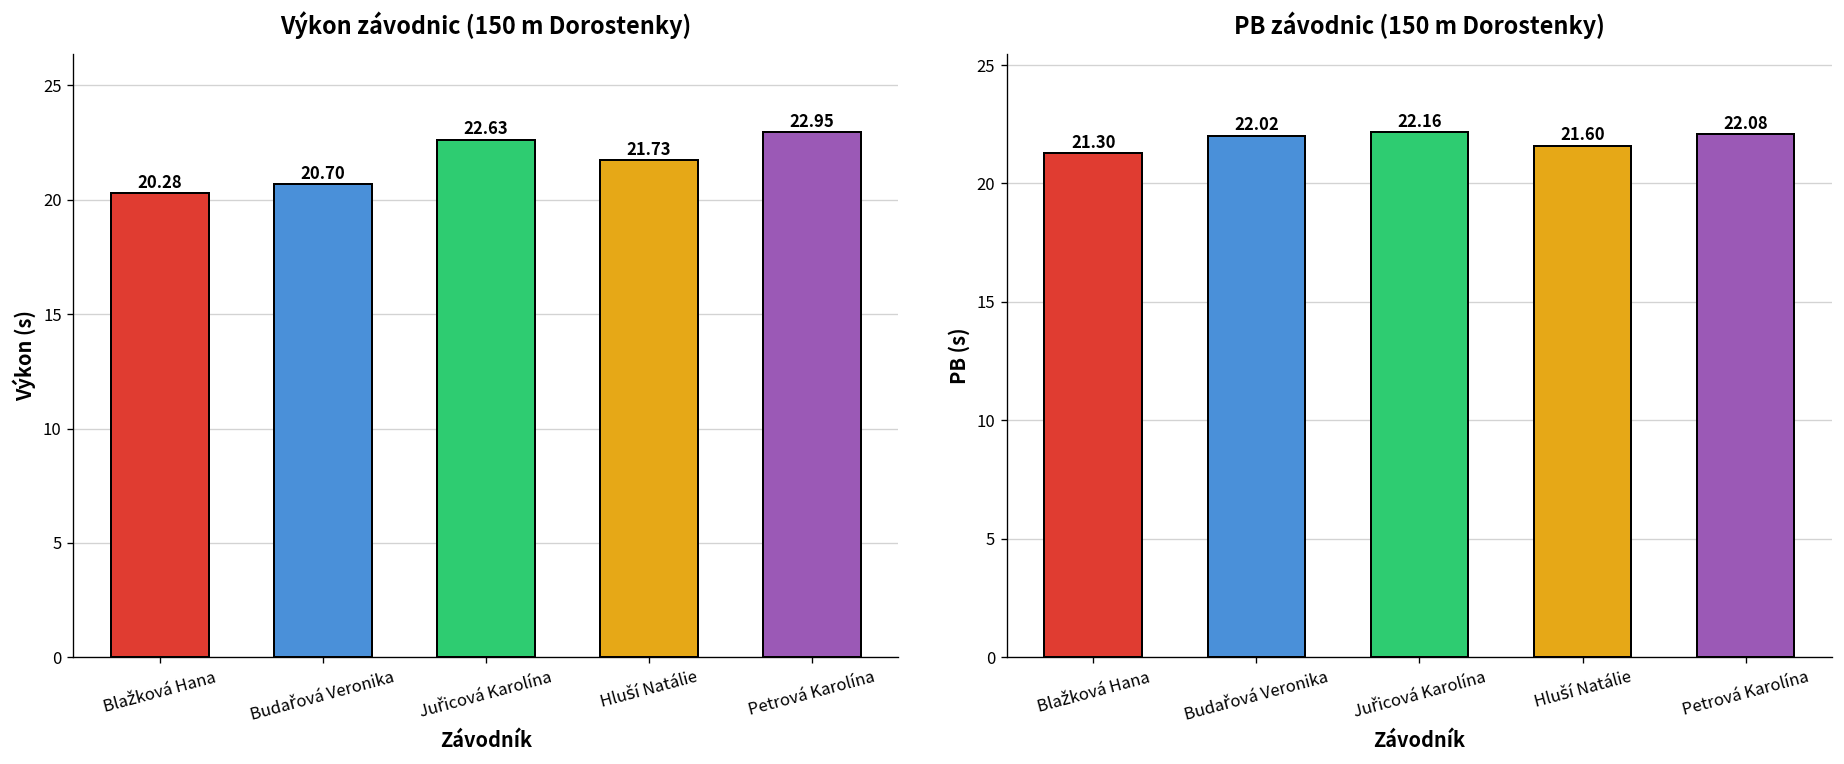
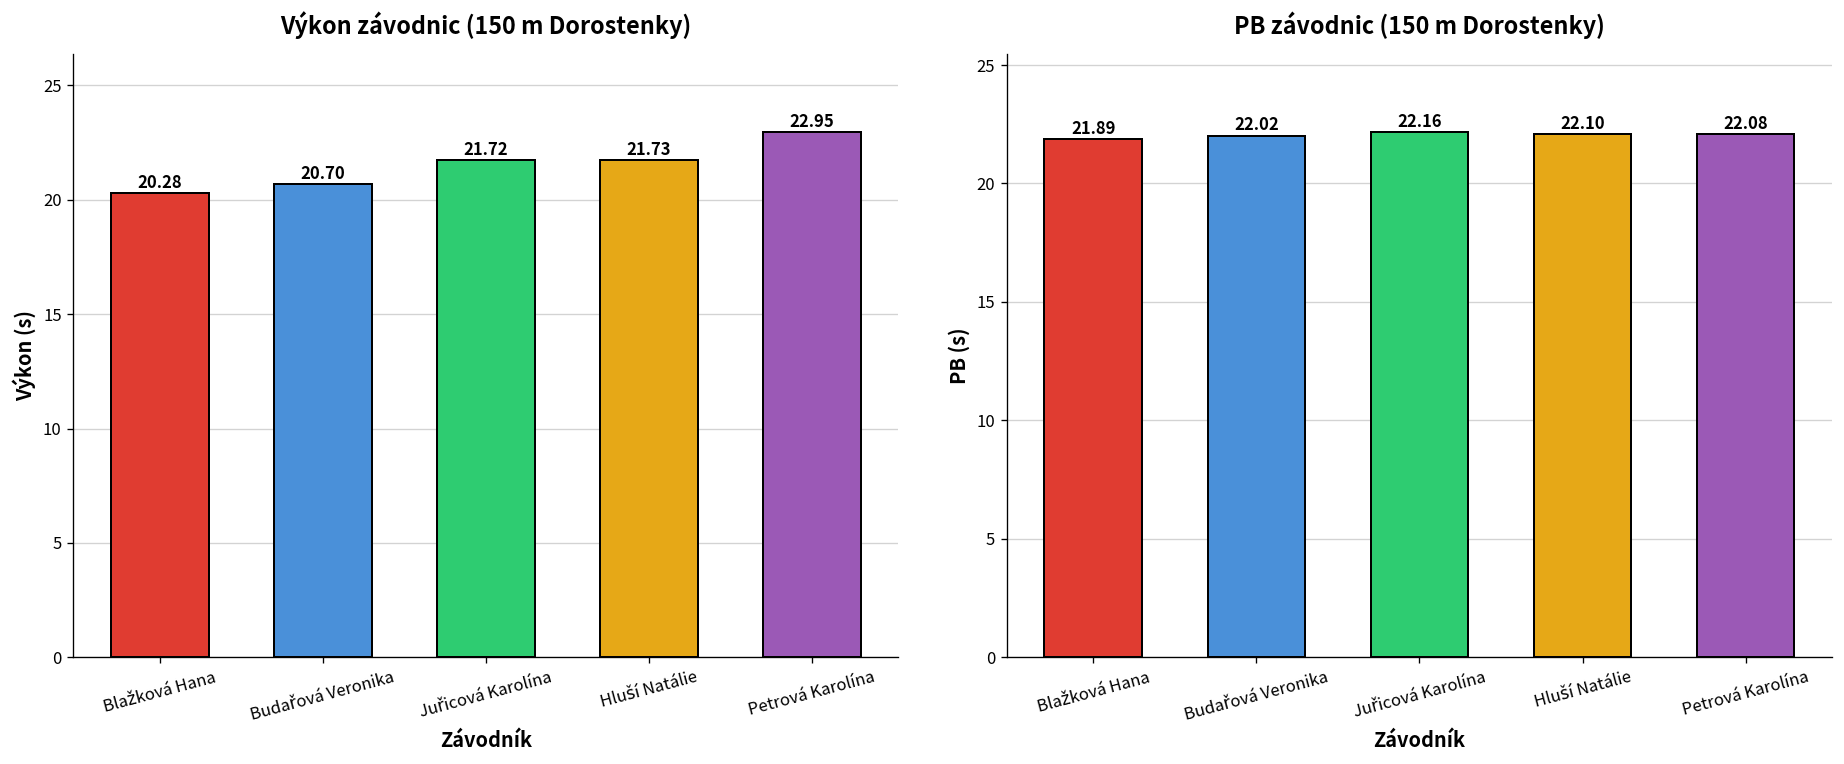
  {
    "Výkon závodnic (150 m Dorostenky)": {
      "Blažková Hana": 20.28,
      "Budařová Veronika": 20.70,
-     "Juřicová Karolína": 22.63,
+     "Juřicová Karolína": 21.72,
      "Hluší Natálie": 21.73,
      "Petrová Karolína": 22.95
    },
    "PB závodnic (150 m Dorostenky)": {
-     "Blažková Hana": 21.30,
+     "Blažková Hana": 21.89,
      "Budařová Veronika": 22.02,
      "Juřicová Karolína": 22.16,
-     "Hluší Natálie": 21.60,
+     "Hluší Natálie": 22.10,
      "Petrová Karolína": 22.08
    }
  }
